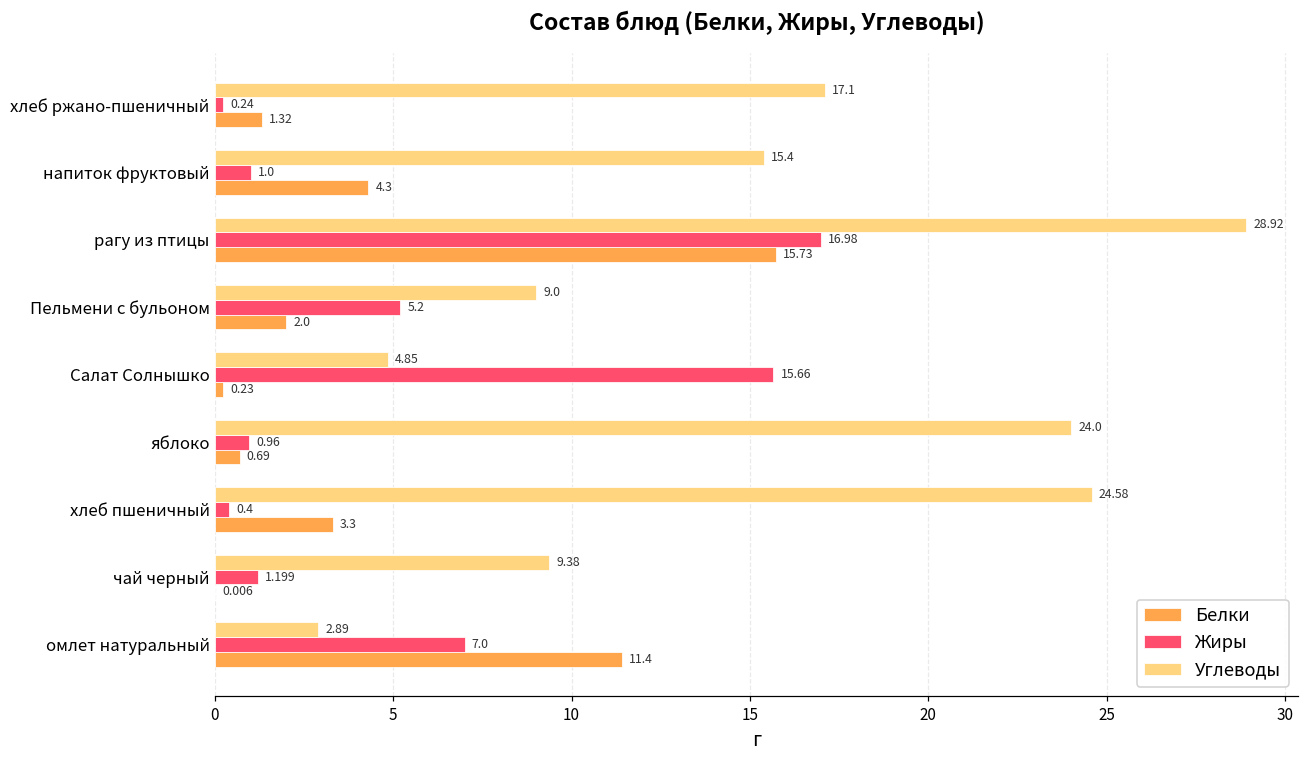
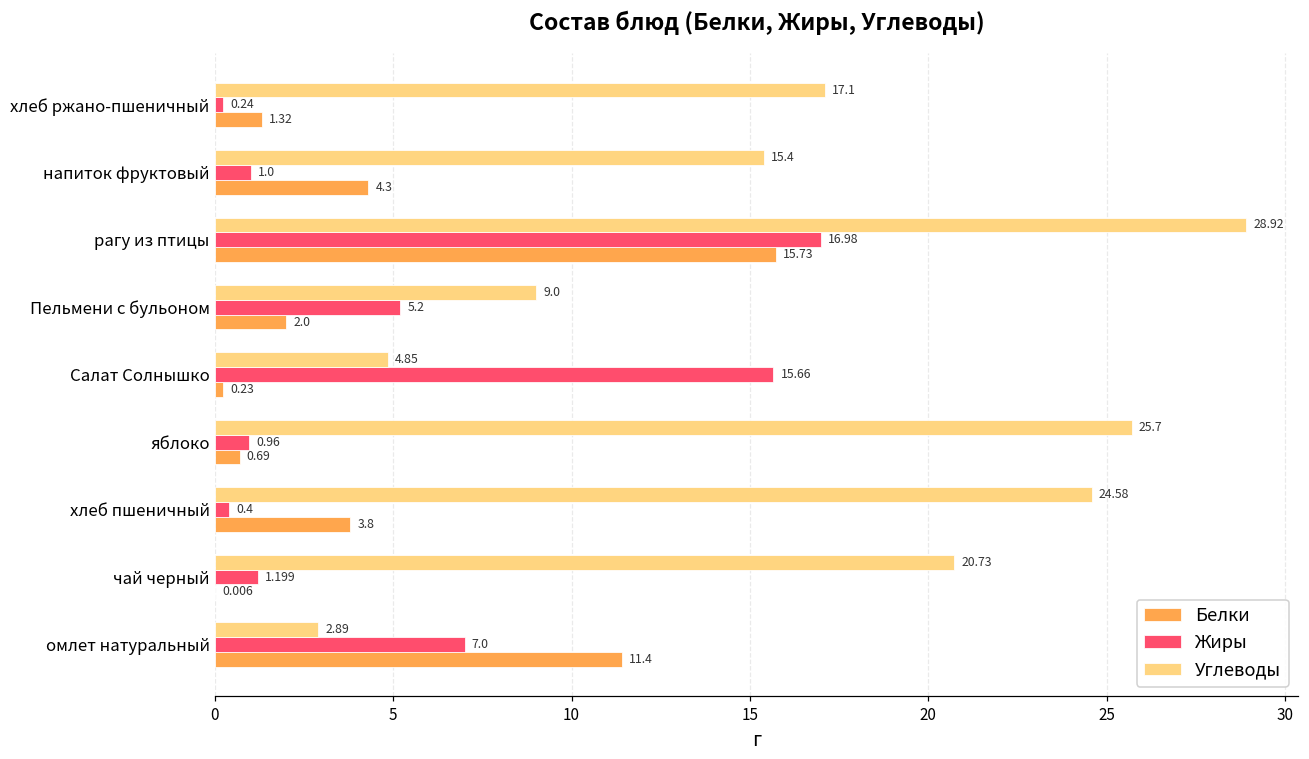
  {
    "Белки": {
      "хлеб ржано-пшеничный": 1.32,
      "напиток фруктовый": 4.3,
      "рагу из птицы": 15.73,
      "Пельмени с бульоном": 2.0,
      "Салат Солнышко": 0.23,
      "яблоко": 0.69,
-     "хлеб пшеничный": 3.3,
+     "хлеб пшеничный": 3.8,
      "чай черный": 0.006,
      "омлет натуральный": 11.4
    },
    "Жиры": {
      "хлеб ржано-пшеничный": 0.24,
      "напиток фруктовый": 1.0,
      "рагу из птицы": 16.98,
      "Пельмени с бульоном": 5.2,
      "Салат Солнышко": 15.66,
      "яблоко": 0.96,
      "хлеб пшеничный": 0.4,
      "чай черный": 1.199,
      "омлет натуральный": 7.0
    },
    "Углеводы": {
      "хлеб ржано-пшеничный": 17.1,
      "напиток фруктовый": 15.4,
      "рагу из птицы": 28.92,
      "Пельмени с бульоном": 9.0,
      "Салат Солнышко": 4.85,
-     "яблоко": 24.0,
+     "яблоко": 25.7,
      "хлеб пшеничный": 24.58,
-     "чай черный": 9.38,
+     "чай черный": 20.73,
      "омлет натуральный": 2.89
    }
  }
